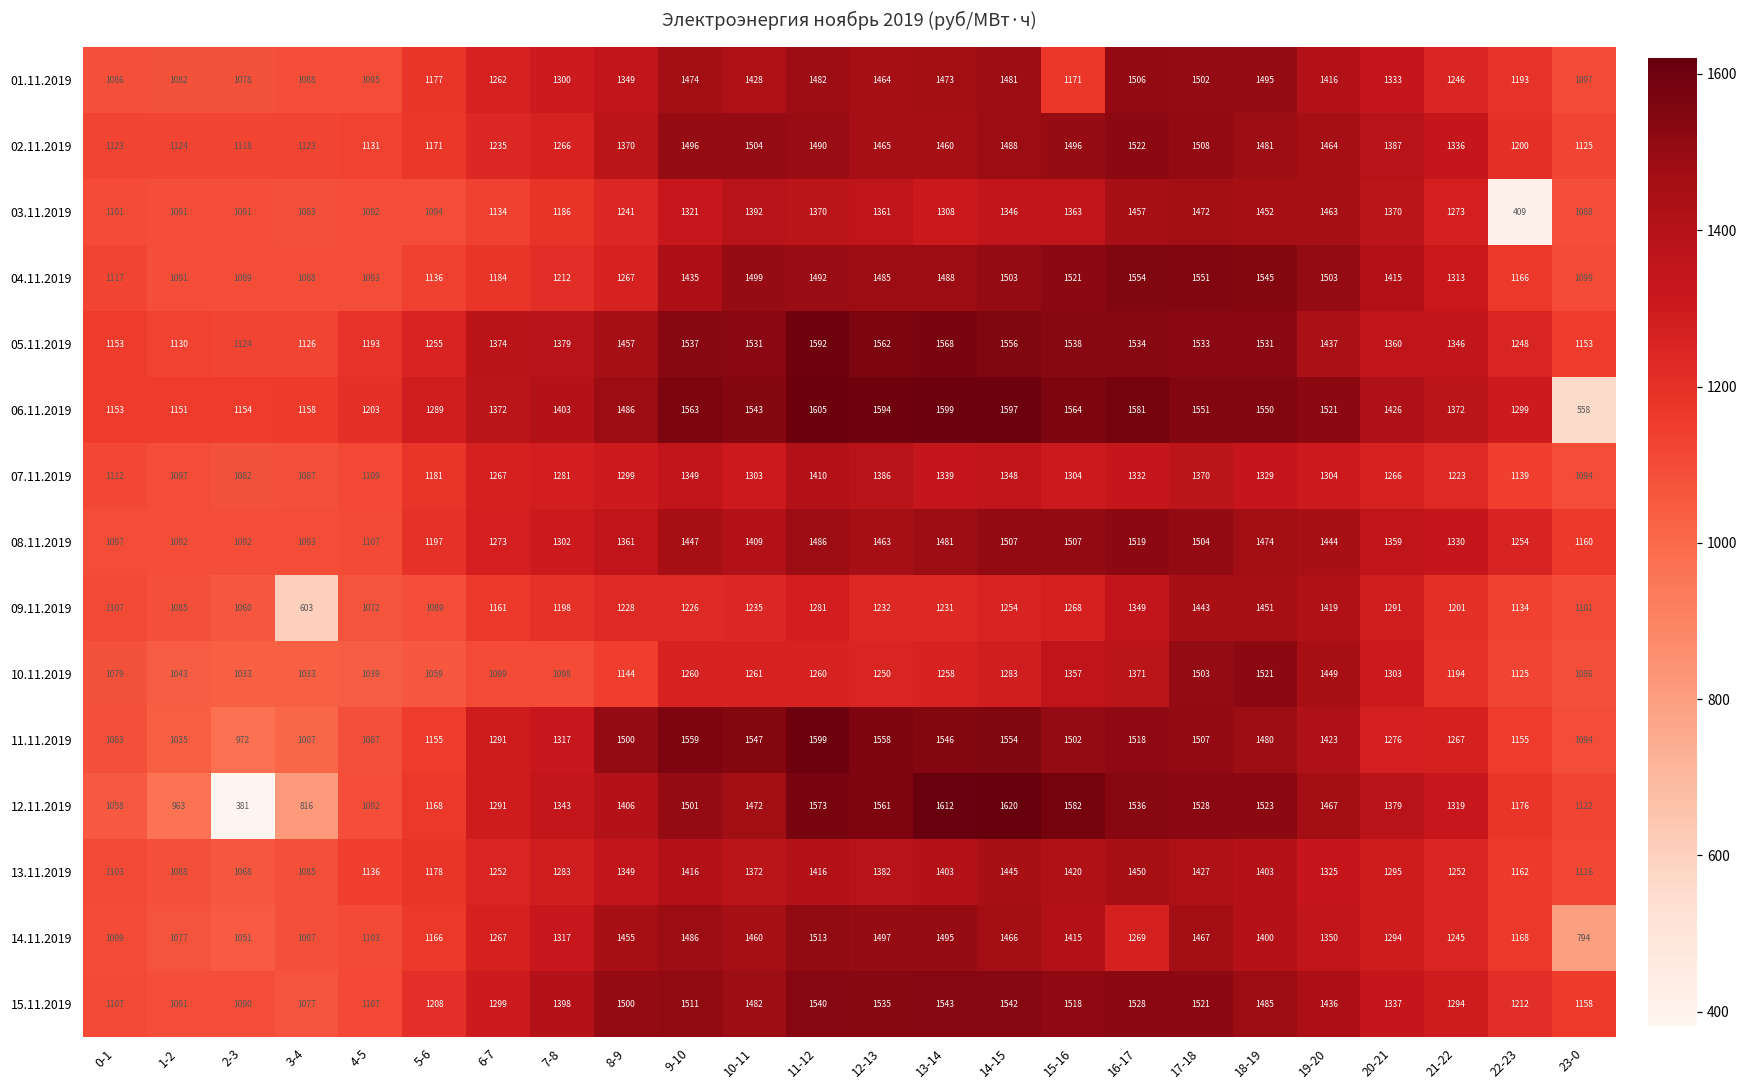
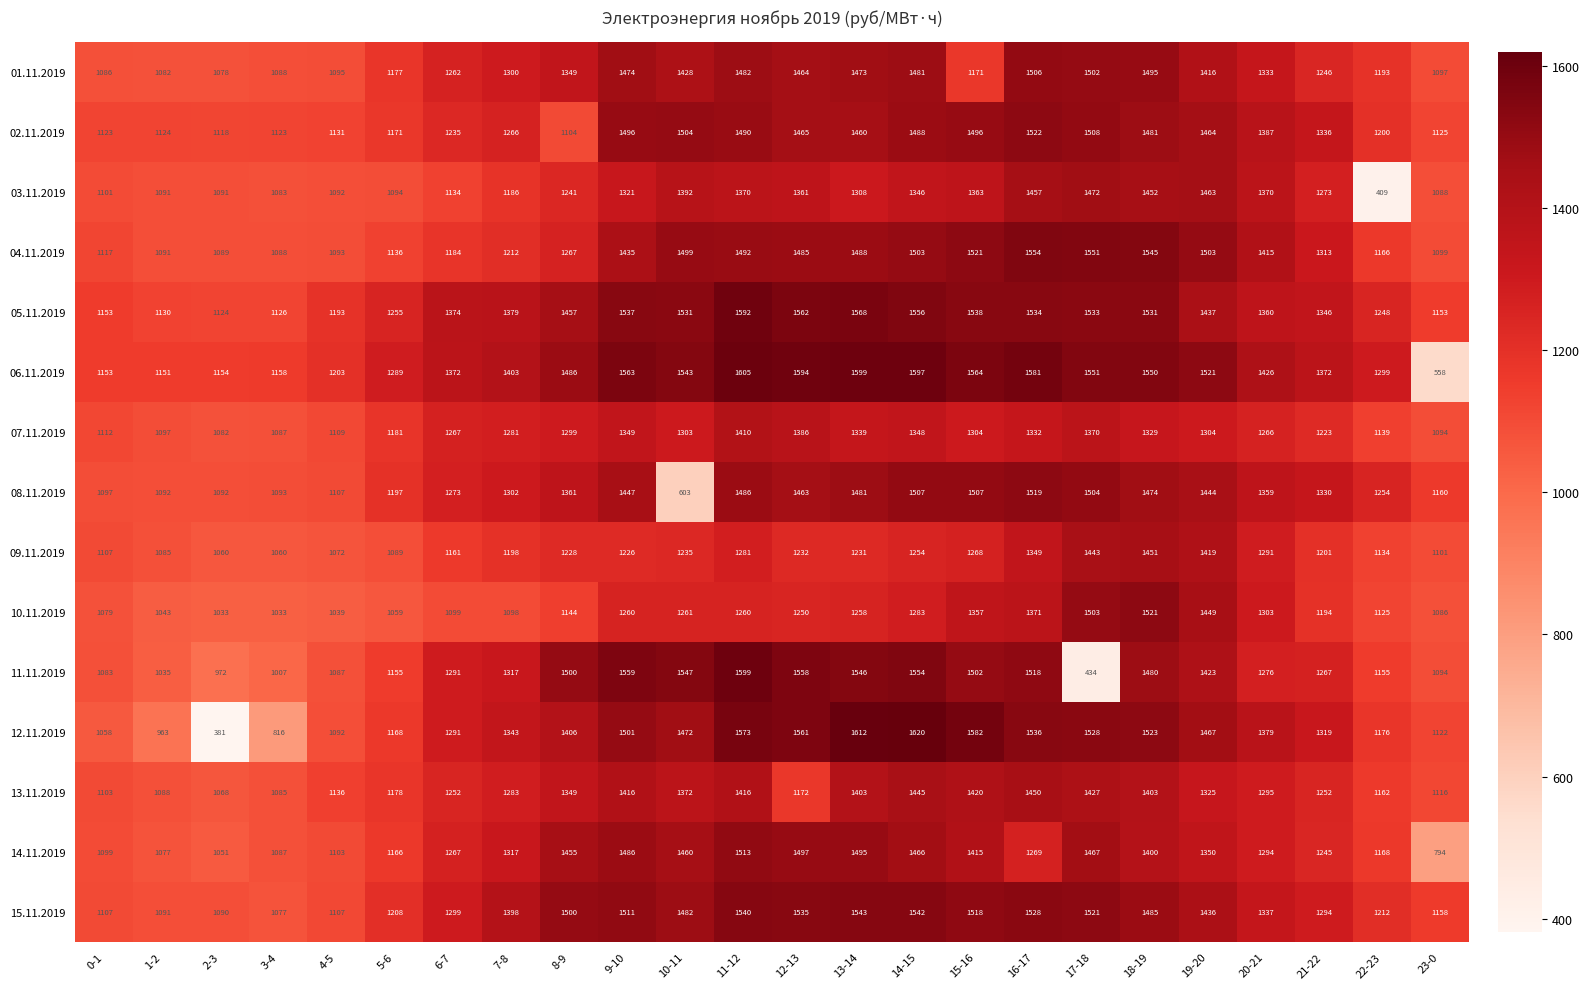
  {
    "02.11.2019": {
      "0-1": 1123,
      "1-2": 1124,
      "2-3": 1118,
      "3-4": 1123,
      "4-5": 1131,
      "5-6": 1171,
      "6-7": 1235,
      "7-8": 1266,
-     "8-9": 1370,
+     "8-9": 1104,
      "9-10": 1496,
      "10-11": 1504,
      "11-12": 1490,
      "12-13": 1465,
      "13-14": 1460,
      "14-15": 1488,
      "15-16": 1496,
      "16-17": 1522,
      "17-18": 1508,
      "18-19": 1481,
      "19-20": 1464,
      "20-21": 1387,
      "21-22": 1336,
      "22-23": 1200,
      "23-0": 1125
    },
    "08.11.2019": {
      "0-1": 1097,
      "1-2": 1092,
      "2-3": 1092,
      "3-4": 1093,
      "4-5": 1107,
      "5-6": 1197,
      "6-7": 1273,
      "7-8": 1302,
      "8-9": 1361,
      "9-10": 1447,
-     "10-11": 1409,
+     "10-11": 603,
      "11-12": 1486,
      "12-13": 1463,
      "13-14": 1481,
      "14-15": 1507,
      "15-16": 1507,
      "16-17": 1519,
      "17-18": 1504,
      "18-19": 1474,
      "19-20": 1444,
      "20-21": 1359,
      "21-22": 1330,
      "22-23": 1254,
      "23-0": 1160
    },
    "09.11.2019": {
      "0-1": 1107,
      "1-2": 1085,
      "2-3": 1060,
-     "3-4": 603,
+     "3-4": 1060,
      "4-5": 1072,
      "5-6": 1089,
      "6-7": 1161,
      "7-8": 1198,
      "8-9": 1228,
      "9-10": 1226,
      "10-11": 1235,
      "11-12": 1281,
      "12-13": 1232,
      "13-14": 1231,
      "14-15": 1254,
      "15-16": 1268,
      "16-17": 1349,
      "17-18": 1443,
      "18-19": 1451,
      "19-20": 1419,
      "20-21": 1291,
      "21-22": 1201,
      "22-23": 1134,
      "23-0": 1101
    },
    "11.11.2019": {
      "0-1": 1083,
      "1-2": 1035,
      "2-3": 972,
      "3-4": 1007,
      "4-5": 1087,
      "5-6": 1155,
      "6-7": 1291,
      "7-8": 1317,
      "8-9": 1500,
      "9-10": 1559,
      "10-11": 1547,
      "11-12": 1599,
      "12-13": 1558,
      "13-14": 1546,
      "14-15": 1554,
      "15-16": 1502,
      "16-17": 1518,
-     "17-18": 1507,
+     "17-18": 434,
      "18-19": 1480,
      "19-20": 1423,
      "20-21": 1276,
      "21-22": 1267,
      "22-23": 1155,
      "23-0": 1094
    },
    "13.11.2019": {
      "0-1": 1103,
      "1-2": 1088,
      "2-3": 1068,
      "3-4": 1085,
      "4-5": 1136,
      "5-6": 1178,
      "6-7": 1252,
      "7-8": 1283,
      "8-9": 1349,
      "9-10": 1416,
      "10-11": 1372,
      "11-12": 1416,
-     "12-13": 1382,
+     "12-13": 1172,
      "13-14": 1403,
      "14-15": 1445,
      "15-16": 1420,
      "16-17": 1450,
      "17-18": 1427,
      "18-19": 1403,
      "19-20": 1325,
      "20-21": 1295,
      "21-22": 1252,
      "22-23": 1162,
      "23-0": 1116
    }
  }
